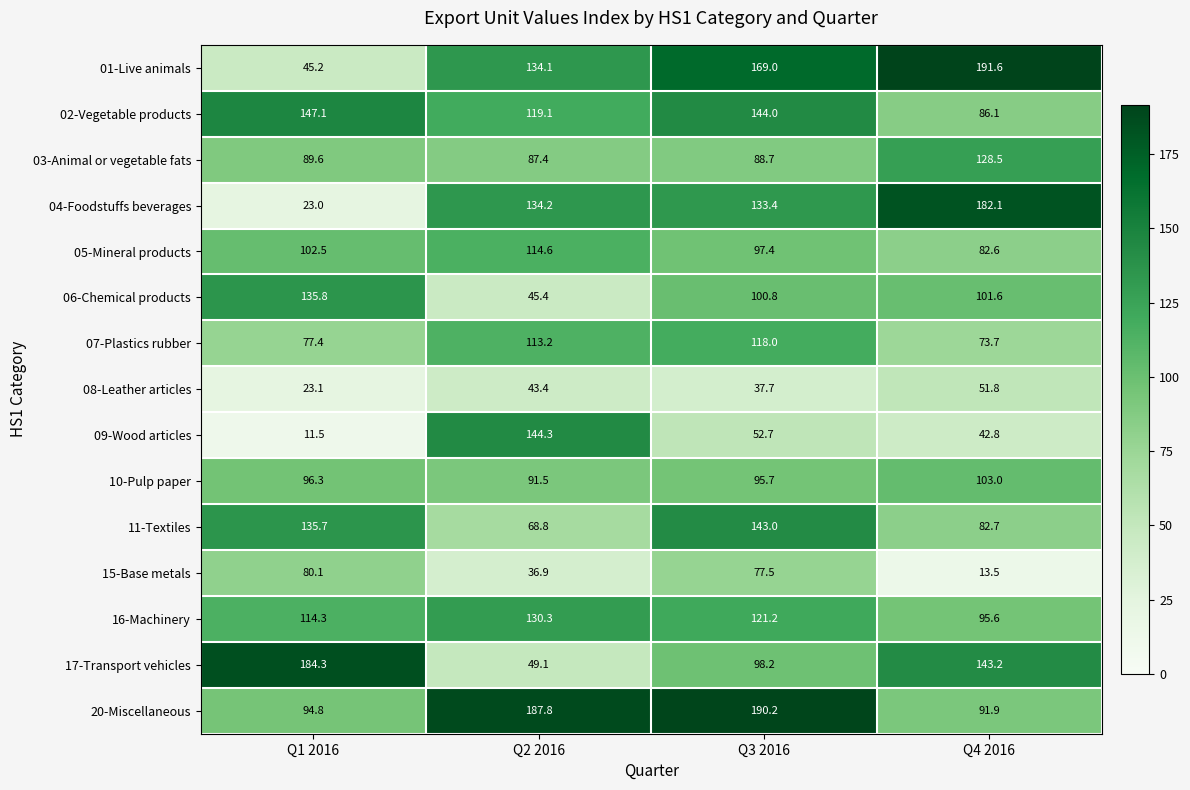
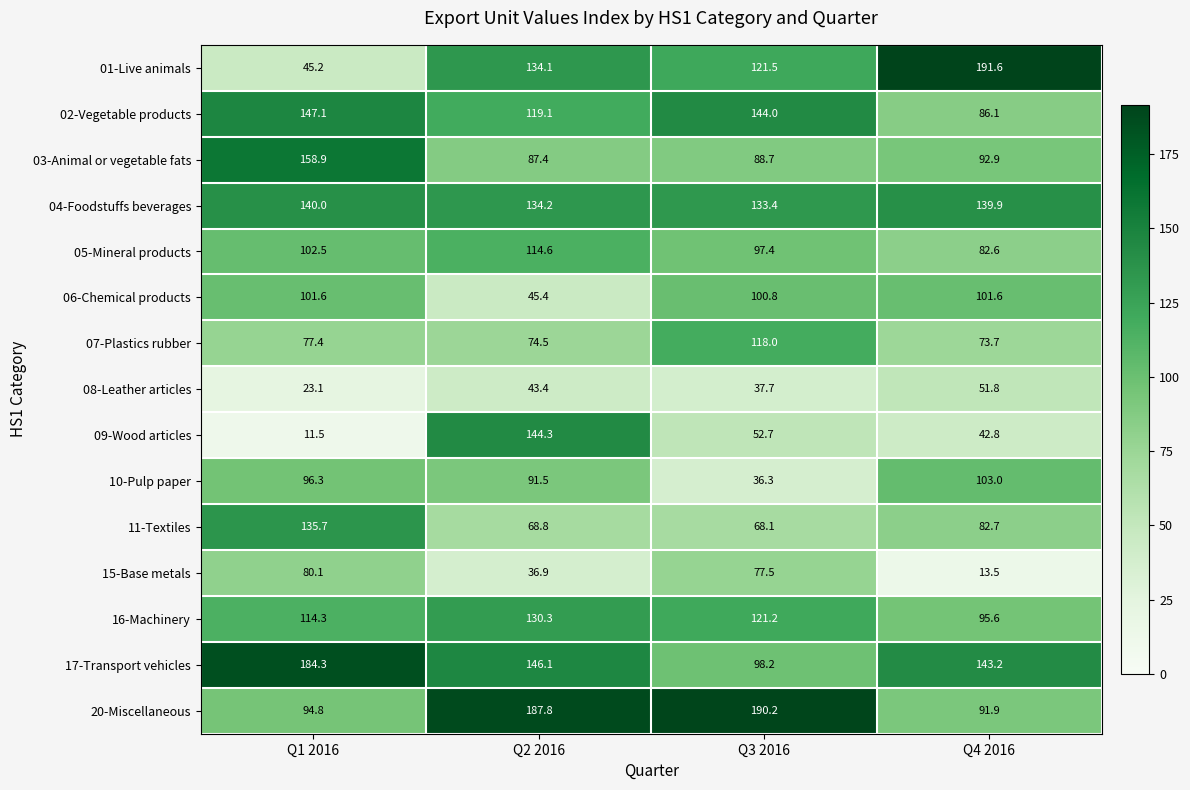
  {
    "01-Live animals": {
      "Q1 2016": 45.2,
      "Q2 2016": 134.1,
-     "Q3 2016": 169.0,
+     "Q3 2016": 121.5,
      "Q4 2016": 191.6
    },
    "02-Vegetable products": {
      "Q1 2016": 147.1,
      "Q2 2016": 119.1,
      "Q3 2016": 144.0,
      "Q4 2016": 86.1
    },
    "03-Animal or vegetable fats": {
-     "Q1 2016": 89.6,
+     "Q1 2016": 158.9,
      "Q2 2016": 87.4,
      "Q3 2016": 88.7,
-     "Q4 2016": 128.5
+     "Q4 2016": 92.9
    },
    "04-Foodstuffs beverages": {
-     "Q1 2016": 23.0,
+     "Q1 2016": 140.0,
      "Q2 2016": 134.2,
      "Q3 2016": 133.4,
-     "Q4 2016": 182.1
+     "Q4 2016": 139.9
    },
    "05-Mineral products": {
      "Q1 2016": 102.5,
      "Q2 2016": 114.6,
      "Q3 2016": 97.4,
      "Q4 2016": 82.6
    },
    "06-Chemical products": {
-     "Q1 2016": 135.8,
+     "Q1 2016": 101.6,
      "Q2 2016": 45.4,
      "Q3 2016": 100.8,
      "Q4 2016": 101.6
    },
    "07-Plastics rubber": {
      "Q1 2016": 77.4,
-     "Q2 2016": 113.2,
+     "Q2 2016": 74.5,
      "Q3 2016": 118.0,
      "Q4 2016": 73.7
    },
    "08-Leather articles": {
      "Q1 2016": 23.1,
      "Q2 2016": 43.4,
      "Q3 2016": 37.7,
      "Q4 2016": 51.8
    },
    "09-Wood articles": {
      "Q1 2016": 11.5,
      "Q2 2016": 144.3,
      "Q3 2016": 52.7,
      "Q4 2016": 42.8
    },
    "10-Pulp paper": {
      "Q1 2016": 96.3,
      "Q2 2016": 91.5,
-     "Q3 2016": 95.7,
+     "Q3 2016": 36.3,
      "Q4 2016": 103.0
    },
    "11-Textiles": {
      "Q1 2016": 135.7,
      "Q2 2016": 68.8,
-     "Q3 2016": 143.0,
+     "Q3 2016": 68.1,
      "Q4 2016": 82.7
    },
    "15-Base metals": {
      "Q1 2016": 80.1,
      "Q2 2016": 36.9,
      "Q3 2016": 77.5,
      "Q4 2016": 13.5
    },
    "16-Machinery": {
      "Q1 2016": 114.3,
      "Q2 2016": 130.3,
      "Q3 2016": 121.2,
      "Q4 2016": 95.6
    },
    "17-Transport vehicles": {
      "Q1 2016": 184.3,
-     "Q2 2016": 49.1,
+     "Q2 2016": 146.1,
      "Q3 2016": 98.2,
      "Q4 2016": 143.2
    },
    "20-Miscellaneous": {
      "Q1 2016": 94.8,
      "Q2 2016": 187.8,
      "Q3 2016": 190.2,
      "Q4 2016": 91.9
    }
  }
